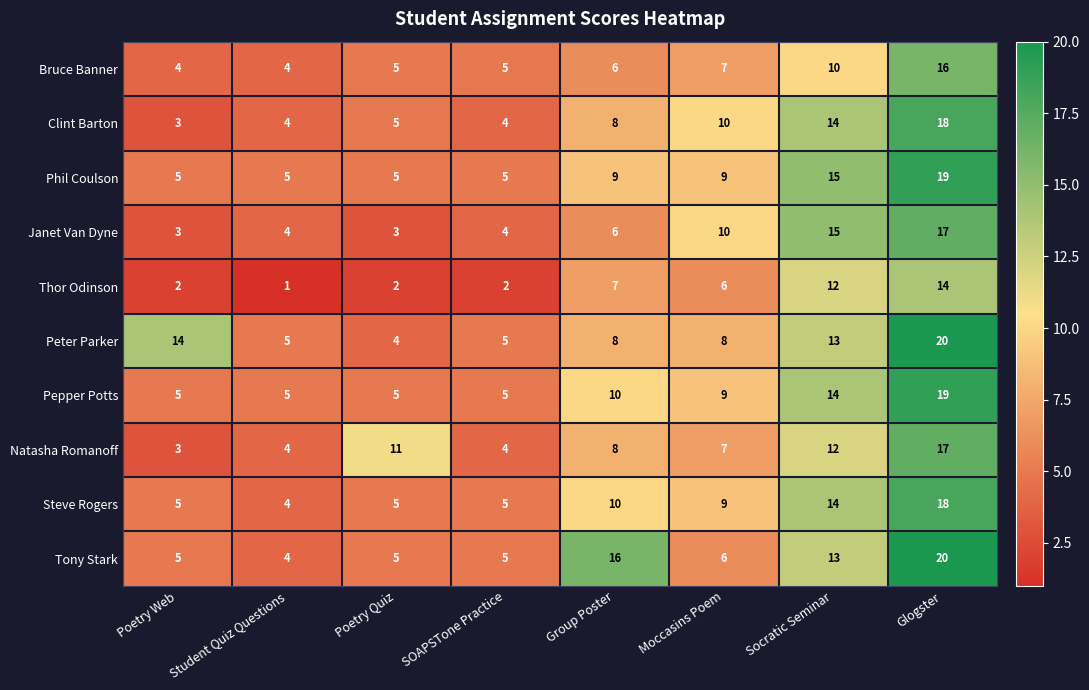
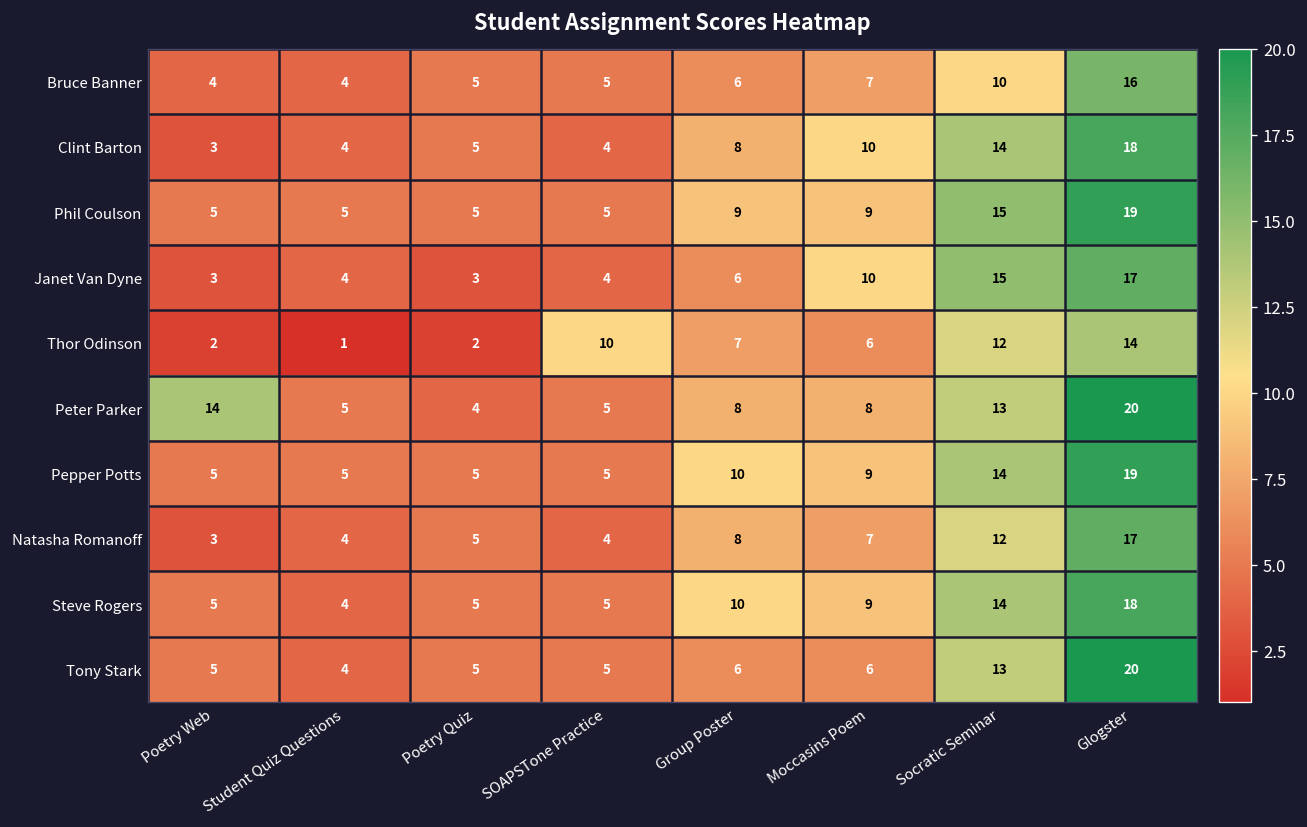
  {
    "Bruce Banner": {
      "Poetry Web": 4,
      "Student Quiz Questions": 4,
      "Poetry Quiz": 5,
      "SOAPSTone Practice": 5,
      "Group Poster": 6,
      "Moccasins Poem": 7,
      "Socratic Seminar": 10,
      "Glogster": 16
    },
    "Clint Barton": {
      "Poetry Web": 3,
      "Student Quiz Questions": 4,
      "Poetry Quiz": 5,
      "SOAPSTone Practice": 4,
      "Group Poster": 8,
      "Moccasins Poem": 10,
      "Socratic Seminar": 14,
      "Glogster": 18
    },
    "Phil Coulson": {
      "Poetry Web": 5,
      "Student Quiz Questions": 5,
      "Poetry Quiz": 5,
      "SOAPSTone Practice": 5,
      "Group Poster": 9,
      "Moccasins Poem": 9,
      "Socratic Seminar": 15,
      "Glogster": 19
    },
    "Janet Van Dyne": {
      "Poetry Web": 3,
      "Student Quiz Questions": 4,
      "Poetry Quiz": 3,
      "SOAPSTone Practice": 4,
      "Group Poster": 6,
      "Moccasins Poem": 10,
      "Socratic Seminar": 15,
      "Glogster": 17
    },
    "Thor Odinson": {
      "Poetry Web": 2,
      "Student Quiz Questions": 1,
      "Poetry Quiz": 2,
-     "SOAPSTone Practice": 2,
+     "SOAPSTone Practice": 10,
      "Group Poster": 7,
      "Moccasins Poem": 6,
      "Socratic Seminar": 12,
      "Glogster": 14
    },
    "Peter Parker": {
      "Poetry Web": 14,
      "Student Quiz Questions": 5,
      "Poetry Quiz": 4,
      "SOAPSTone Practice": 5,
      "Group Poster": 8,
      "Moccasins Poem": 8,
      "Socratic Seminar": 13,
      "Glogster": 20
    },
    "Pepper Potts": {
      "Poetry Web": 5,
      "Student Quiz Questions": 5,
      "Poetry Quiz": 5,
      "SOAPSTone Practice": 5,
      "Group Poster": 10,
      "Moccasins Poem": 9,
      "Socratic Seminar": 14,
      "Glogster": 19
    },
    "Natasha Romanoff": {
      "Poetry Web": 3,
      "Student Quiz Questions": 4,
-     "Poetry Quiz": 11,
+     "Poetry Quiz": 5,
      "SOAPSTone Practice": 4,
      "Group Poster": 8,
      "Moccasins Poem": 7,
      "Socratic Seminar": 12,
      "Glogster": 17
    },
    "Steve Rogers": {
      "Poetry Web": 5,
      "Student Quiz Questions": 4,
      "Poetry Quiz": 5,
      "SOAPSTone Practice": 5,
      "Group Poster": 10,
      "Moccasins Poem": 9,
      "Socratic Seminar": 14,
      "Glogster": 18
    },
    "Tony Stark": {
      "Poetry Web": 5,
      "Student Quiz Questions": 4,
      "Poetry Quiz": 5,
      "SOAPSTone Practice": 5,
-     "Group Poster": 16,
+     "Group Poster": 6,
      "Moccasins Poem": 6,
      "Socratic Seminar": 13,
      "Glogster": 20
    }
  }
